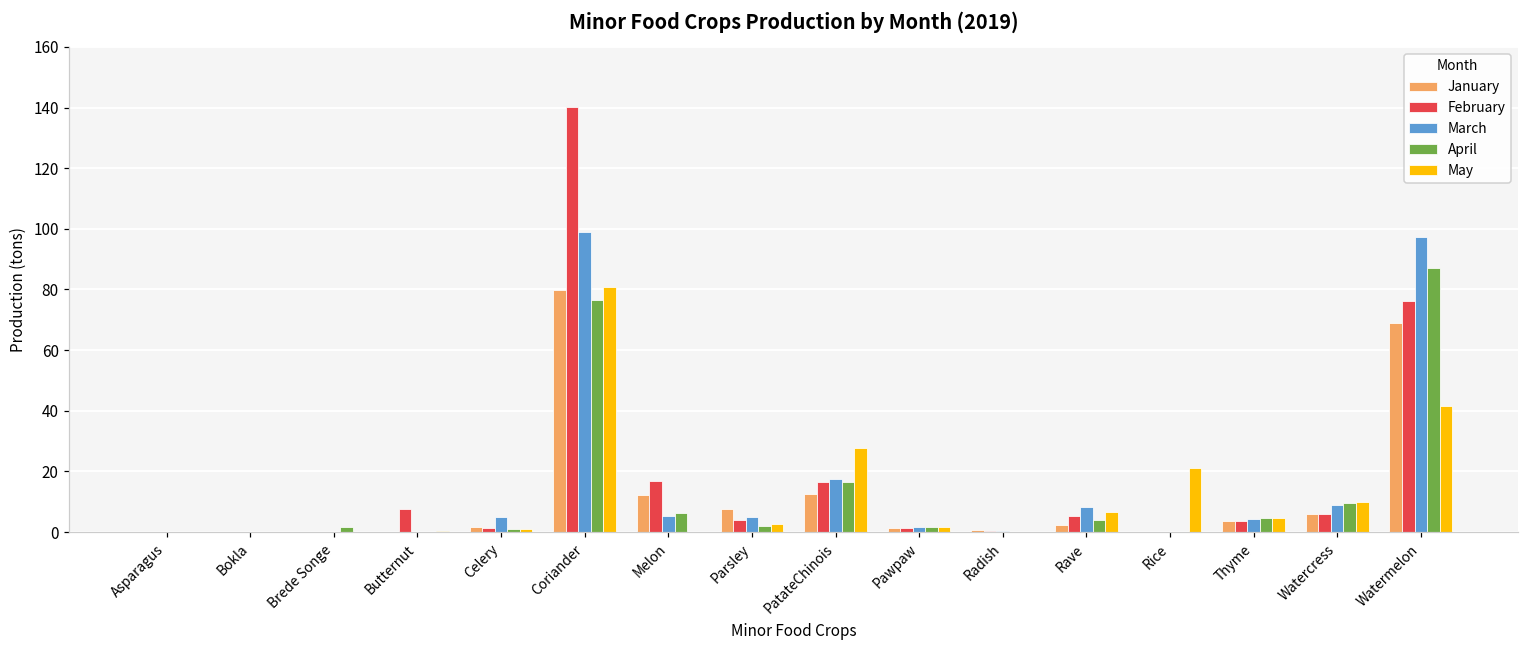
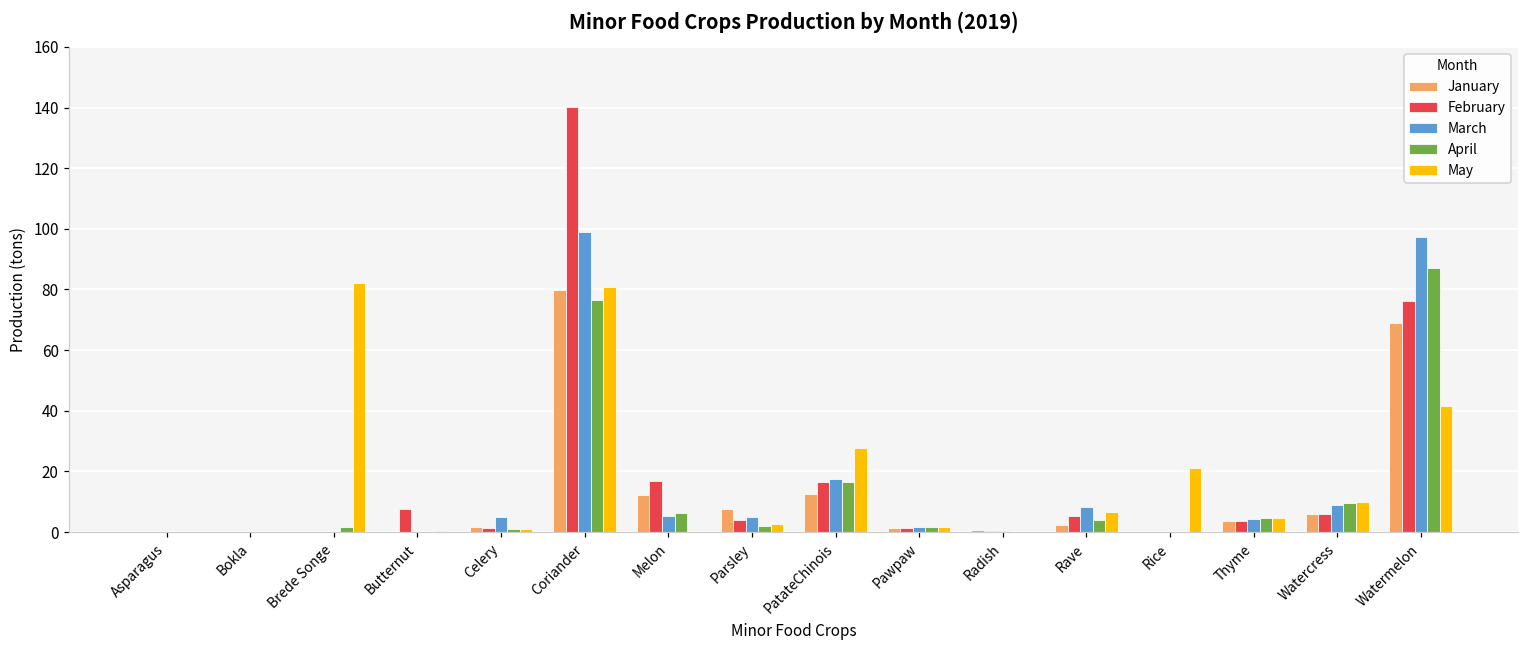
  {
    "January": {
      "Bokla": 0,
      "Brede Songe": 0,
      "Butternut": 0,
      "Celery": 2,
      "Coriander": 80,
      "Melon": 12,
      "Parsley": 8,
      "PatateChinois": 13,
      "Pawpaw": 1,
      "Rave": 2,
      "Rice": 0,
      "Thyme": 4,
      "Watercress": 6,
      "Watermelon": 69
    },
    "February": {
      "Bokla": 0,
      "Brede Songe": 0,
      "Butternut": 8,
      "Celery": 1,
      "Coriander": 140,
      "Melon": 17,
      "Parsley": 4,
      "PatateChinois": 16,
      "Pawpaw": 1,
      "Rave": 5,
      "Rice": 0,
      "Thyme": 4,
      "Watercress": 6,
      "Watermelon": 76
    },
    "March": {
      "Bokla": 0,
      "Brede Songe": 0,
      "Butternut": 0,
      "Celery": 5,
      "Coriander": 99,
      "Melon": 5,
      "Parsley": 5,
      "PatateChinois": 18,
      "Pawpaw": 2,
      "Rave": 8,
      "Rice": 0,
      "Thyme": 4,
      "Watercress": 9,
      "Watermelon": 97
    },
    "April": {
      "Bokla": 0,
      "Brede Songe": 2,
      "Butternut": 0,
      "Celery": 1,
      "Coriander": 76,
      "Melon": 6,
      "Parsley": 2,
      "PatateChinois": 16,
      "Pawpaw": 2,
      "Rave": 4,
      "Rice": 0,
      "Thyme": 5,
      "Watercress": 10,
      "Watermelon": 87
    },
    "May": {
      "Bokla": 0,
-     "Brede Songe": 0,
+     "Brede Songe": 82,
      "Celery": 1,
      "Coriander": 81,
      "Melon": 0,
      "Parsley": 3,
      "PatateChinois": 28,
      "Pawpaw": 2,
      "Rave": 7,
      "Rice": 21,
      "Thyme": 5,
      "Watercress": 10,
      "Watermelon": 42
    }
  }
